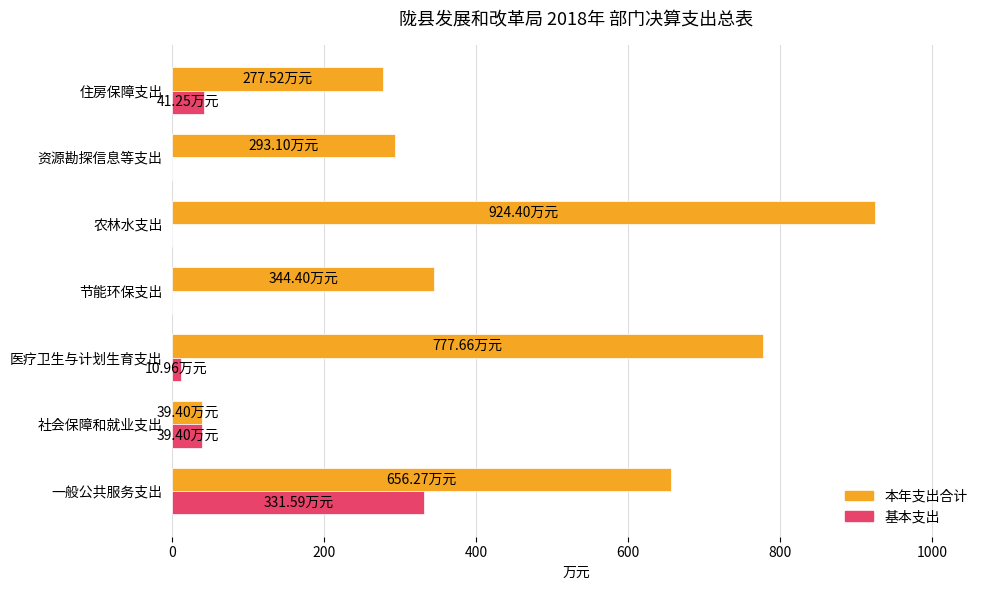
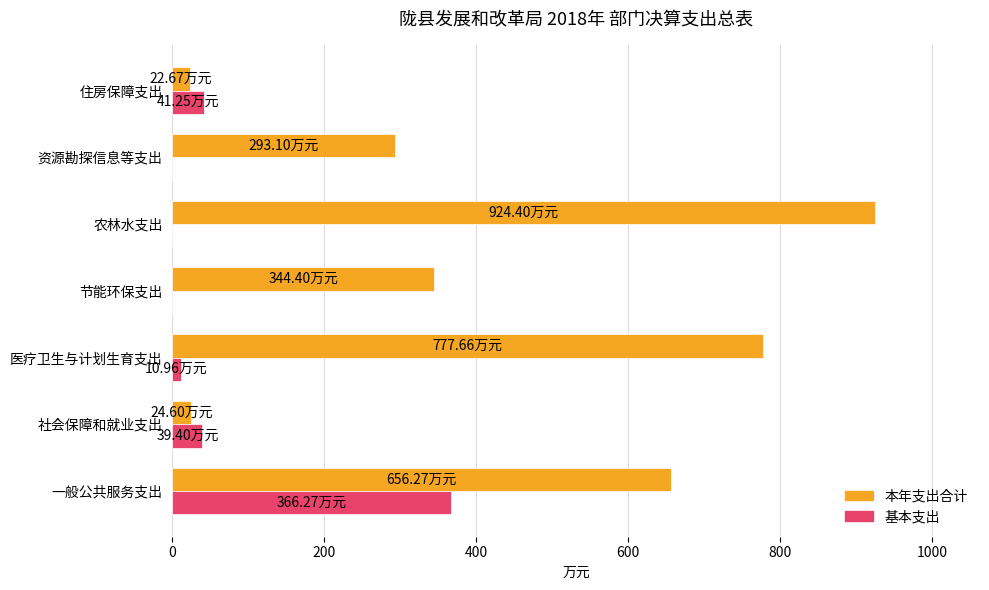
  {
    "本年支出合计": {
-     "住房保障支出": 277.52,
+     "住房保障支出": 22.67,
      "资源勘探信息等支出": 293.10,
      "农林水支出": 924.40,
      "节能环保支出": 344.40,
      "医疗卫生与计划生育支出": 777.66,
-     "社会保障和就业支出": 39.40,
+     "社会保障和就业支出": 24.60,
      "一般公共服务支出": 656.27
    },
    "基本支出": {
      "住房保障支出": 41.25,
      "医疗卫生与计划生育支出": 10.96,
      "社会保障和就业支出": 39.40,
-     "一般公共服务支出": 331.59
+     "一般公共服务支出": 366.27
    }
  }
